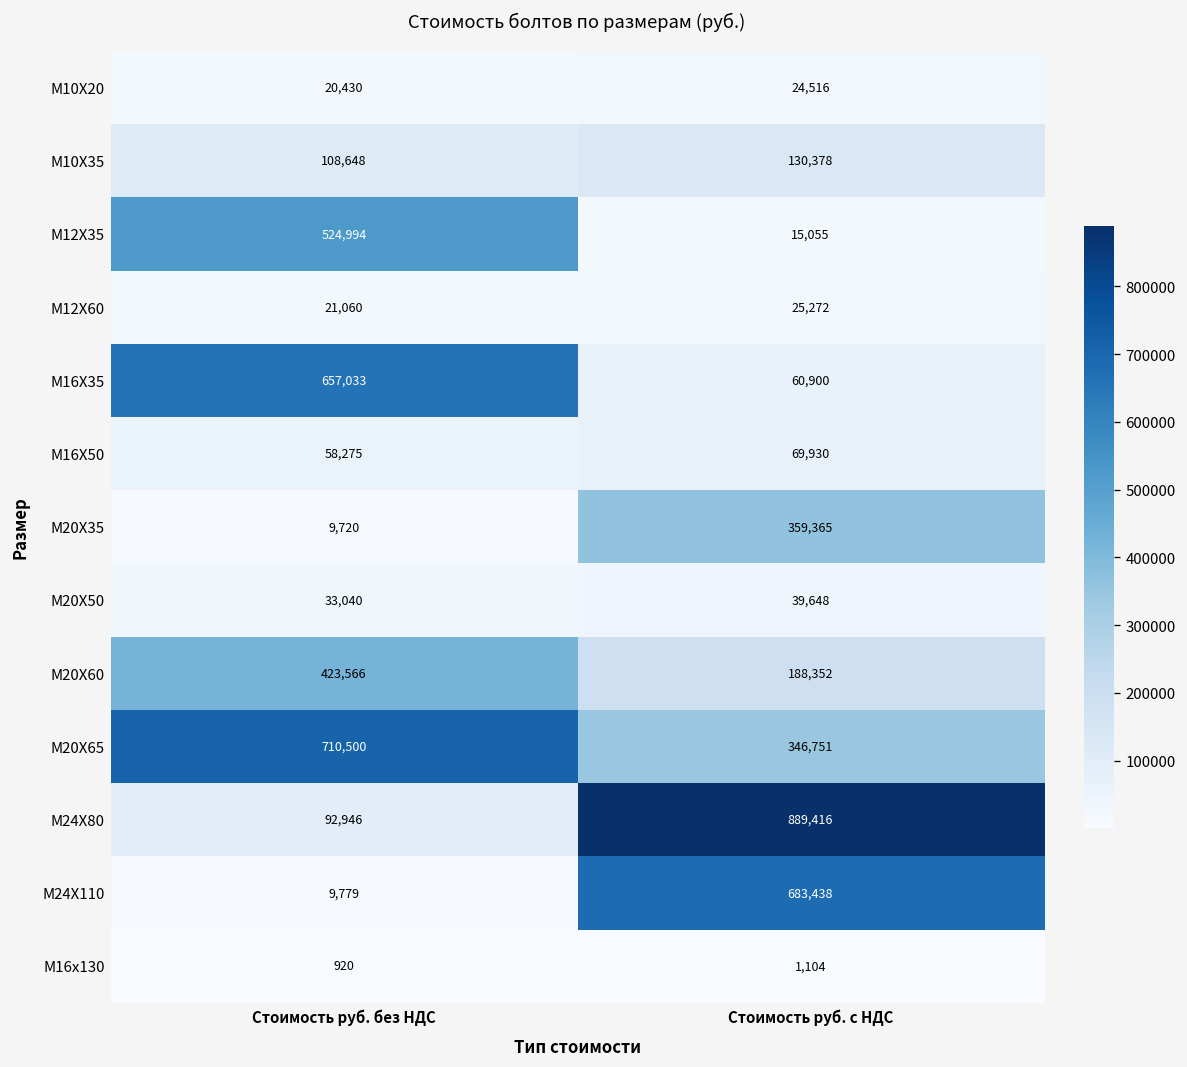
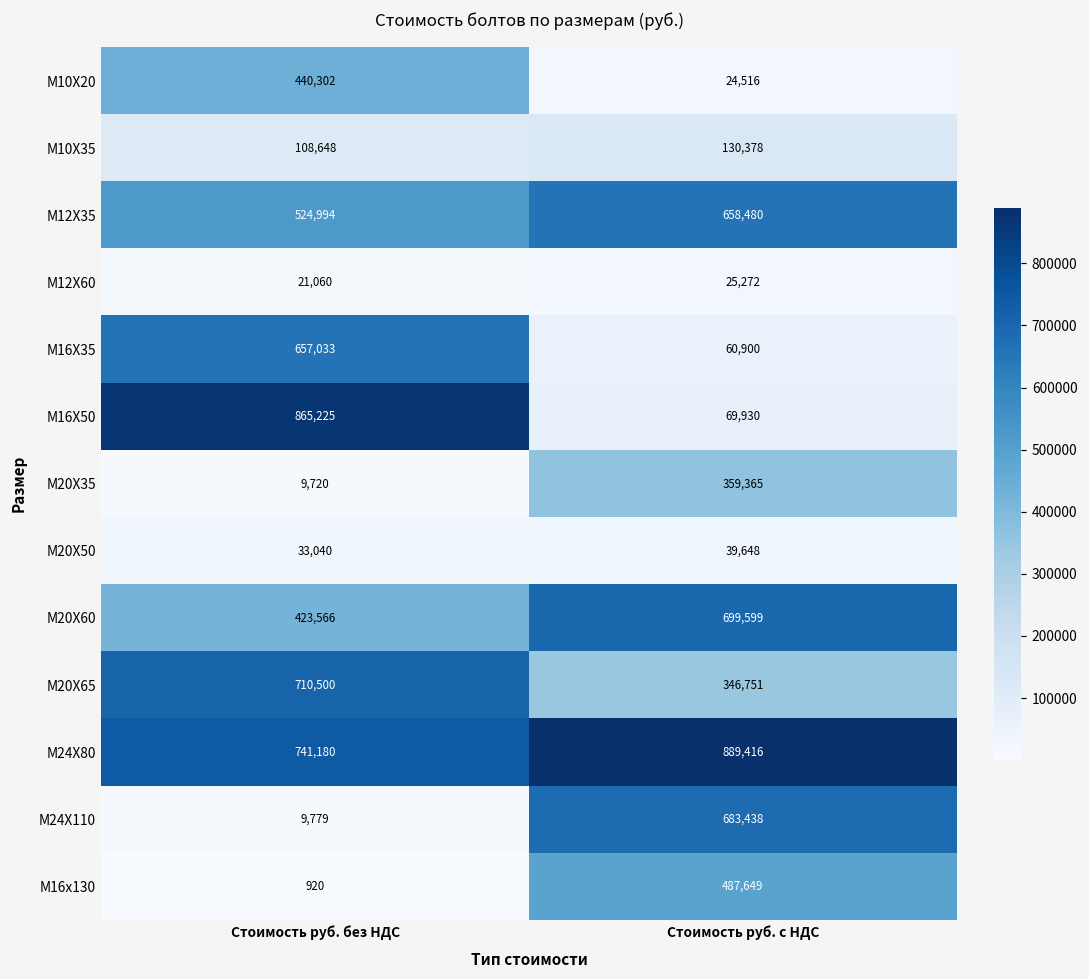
  {
    "М10Х20": {
-     "Стоимость руб. без НДС": "20,430",
+     "Стоимость руб. без НДС": "440,302",
      "Стоимость руб. с НДС": "24,516"
    },
    "М10Х35": {
      "Стоимость руб. без НДС": "108,648",
      "Стоимость руб. с НДС": "130,378"
    },
    "М12Х35": {
      "Стоимость руб. без НДС": "524,994",
-     "Стоимость руб. с НДС": "15,055"
+     "Стоимость руб. с НДС": "658,480"
    },
    "М12Х60": {
      "Стоимость руб. без НДС": "21,060",
      "Стоимость руб. с НДС": "25,272"
    },
    "М16Х35": {
      "Стоимость руб. без НДС": "657,033",
      "Стоимость руб. с НДС": "60,900"
    },
    "М16Х50": {
-     "Стоимость руб. без НДС": "58,275",
+     "Стоимость руб. без НДС": "865,225",
      "Стоимость руб. с НДС": "69,930"
    },
    "М20Х35": {
      "Стоимость руб. без НДС": "9,720",
      "Стоимость руб. с НДС": "359,365"
    },
    "М20Х50": {
      "Стоимость руб. без НДС": "33,040",
      "Стоимость руб. с НДС": "39,648"
    },
    "М20Х60": {
      "Стоимость руб. без НДС": "423,566",
-     "Стоимость руб. с НДС": "188,352"
+     "Стоимость руб. с НДС": "699,599"
    },
    "М20Х65": {
      "Стоимость руб. без НДС": "710,500",
      "Стоимость руб. с НДС": "346,751"
    },
    "М24Х80": {
-     "Стоимость руб. без НДС": "92,946",
+     "Стоимость руб. без НДС": "741,180",
      "Стоимость руб. с НДС": "889,416"
    },
    "М24Х110": {
      "Стоимость руб. без НДС": "9,779",
      "Стоимость руб. с НДС": "683,438"
    },
    "М16х130": {
      "Стоимость руб. без НДС": "920",
-     "Стоимость руб. с НДС": "1,104"
+     "Стоимость руб. с НДС": "487,649"
    }
  }
